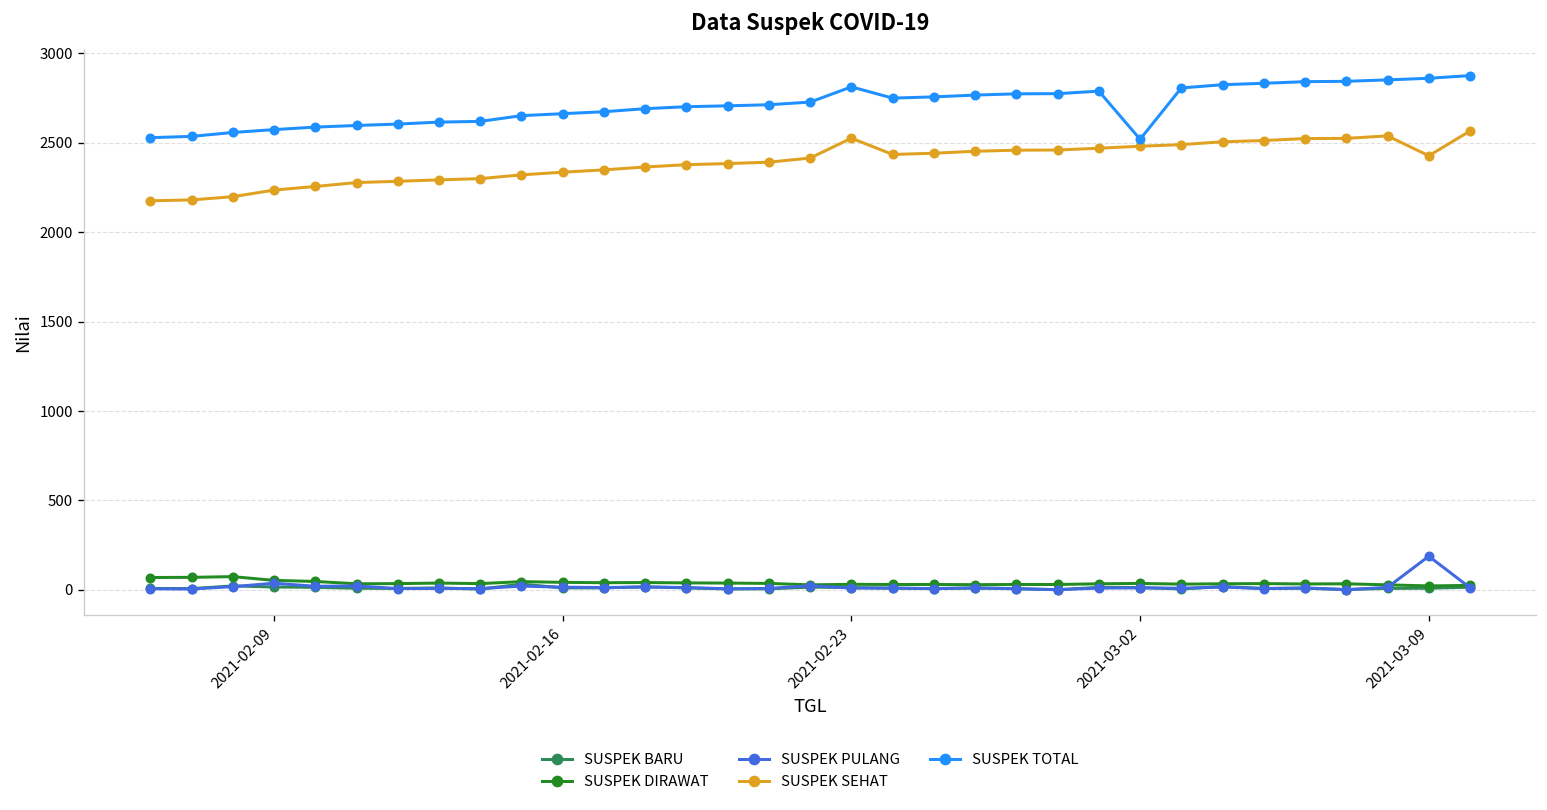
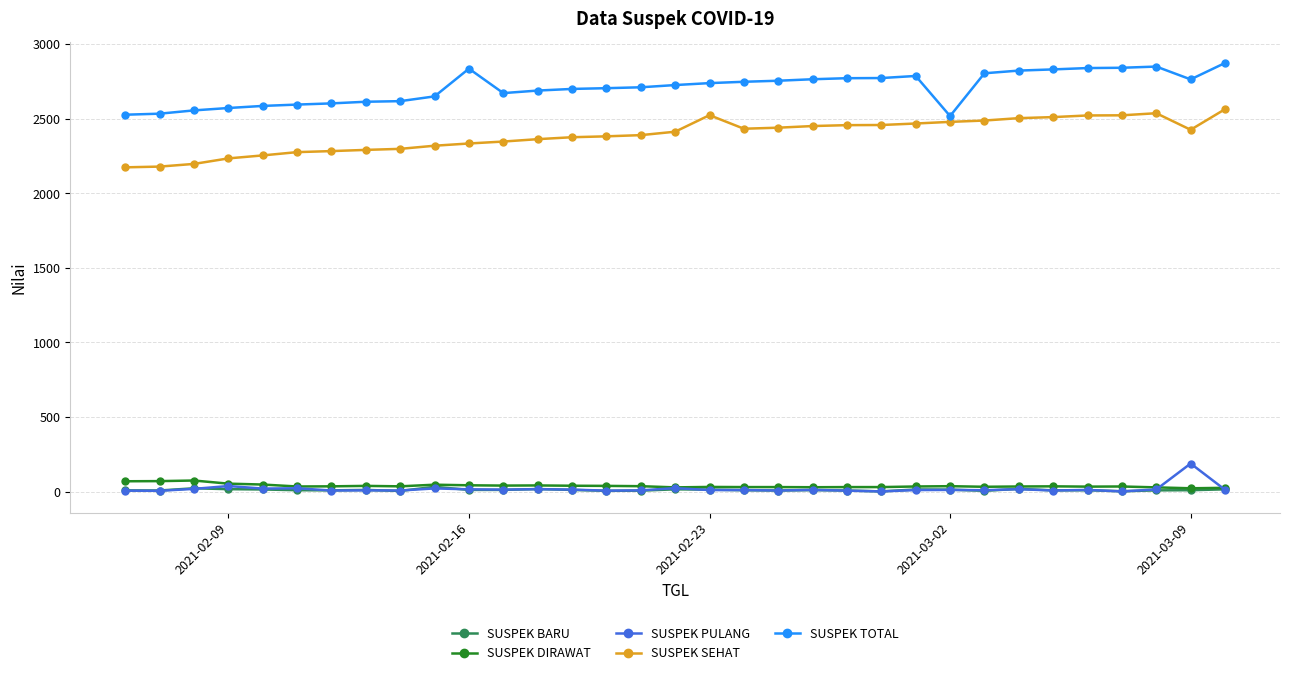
  {
    "SUSPEK PULANG": {
      "2021-03-09": 190
    },
    "SUSPEK SEHAT": {
      "2021-02-09": 2240,
      "2021-02-16": 2340,
      "2021-02-23": 2530,
      "2021-03-02": 2480,
      "2021-03-09": 2430
    },
    "SUSPEK TOTAL": {
      "2021-02-09": 2570,
-     "2021-02-16": 2660,
-     "2021-02-23": 2810,
+     "2021-02-16": 2840,
+     "2021-02-23": 2740,
      "2021-03-02": 2520,
-     "2021-03-09": 2860
+     "2021-03-09": 2770
    }
  }
